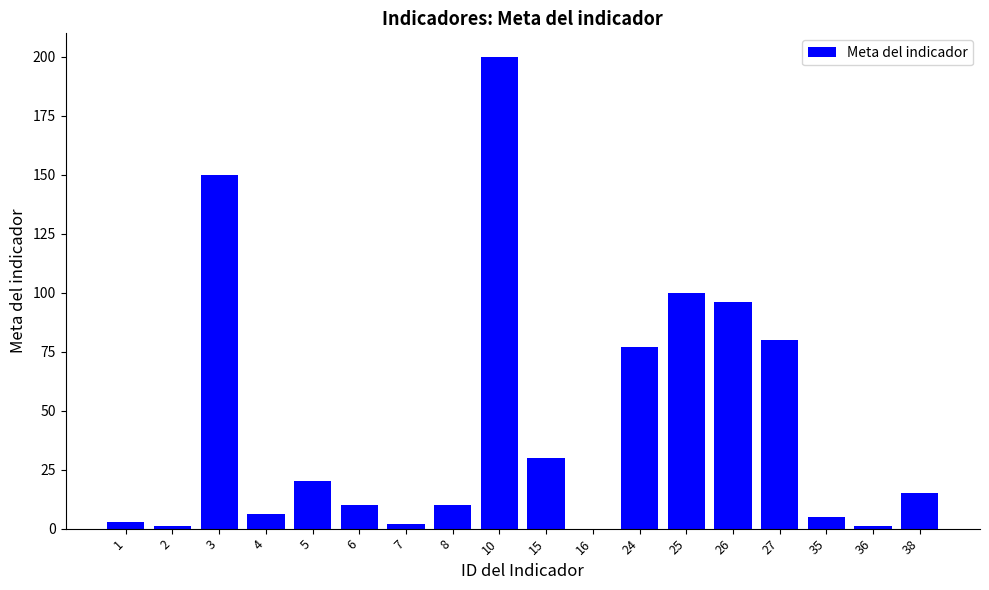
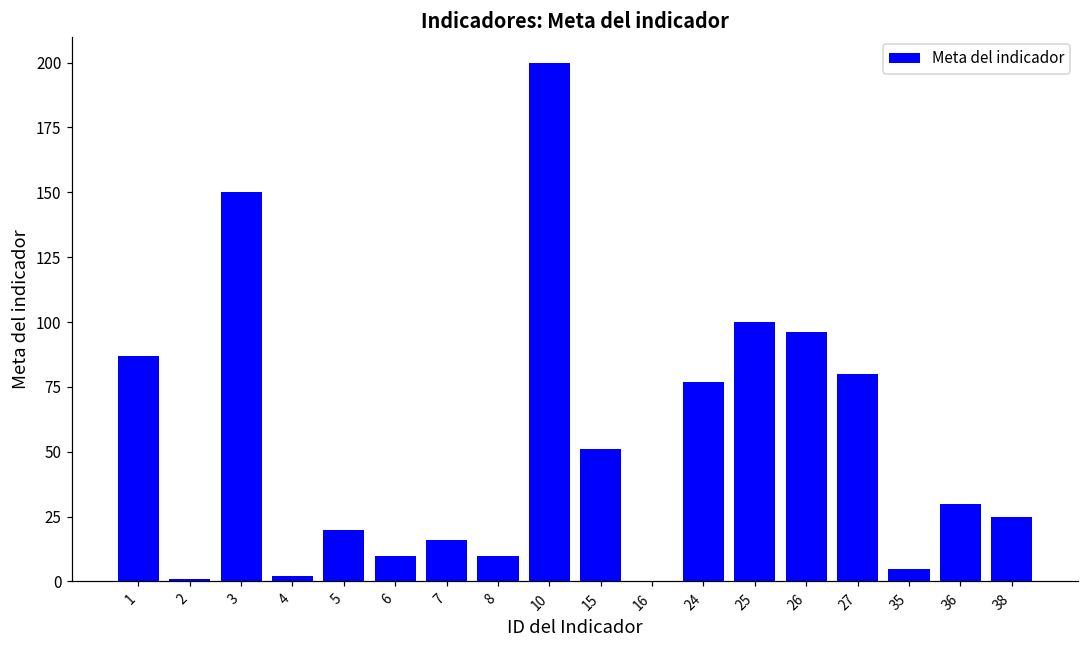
  {
-   "1": 3,
+   "1": 87,
    "3": 150,
-   "4": 6,
+   "4": 2,
    "5": 20,
    "6": 10,
-   "7": 2,
+   "7": 16,
    "8": 10,
    "10": 200,
-   "15": 30,
+   "15": 51,
    "16": 0,
    "24": 77,
    "25": 100,
    "26": 96,
    "27": 80,
    "35": 5,
-   "36": 1,
-   "38": 15
+   "36": 30,
+   "38": 25
  }
